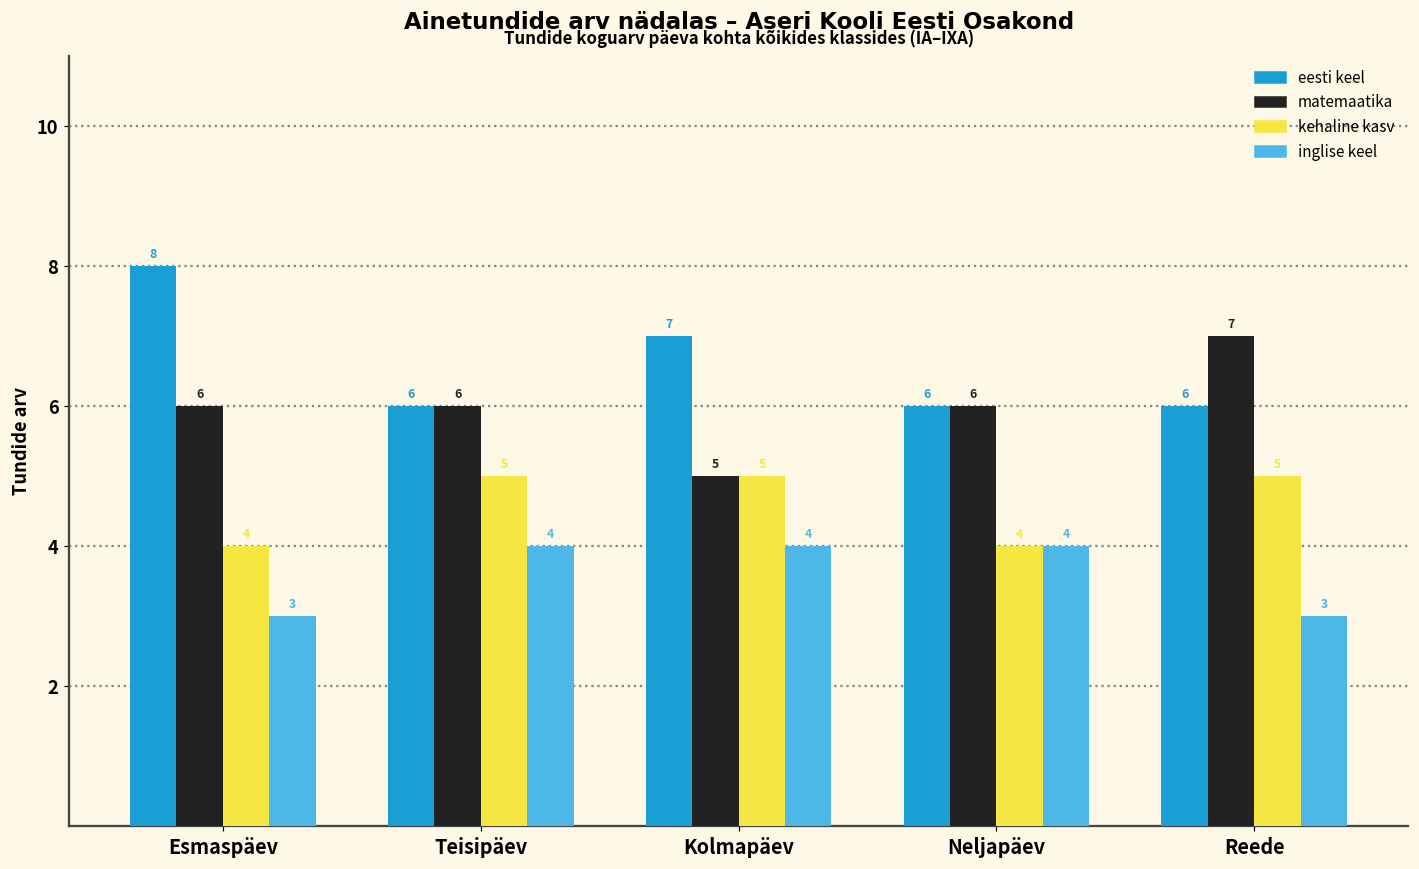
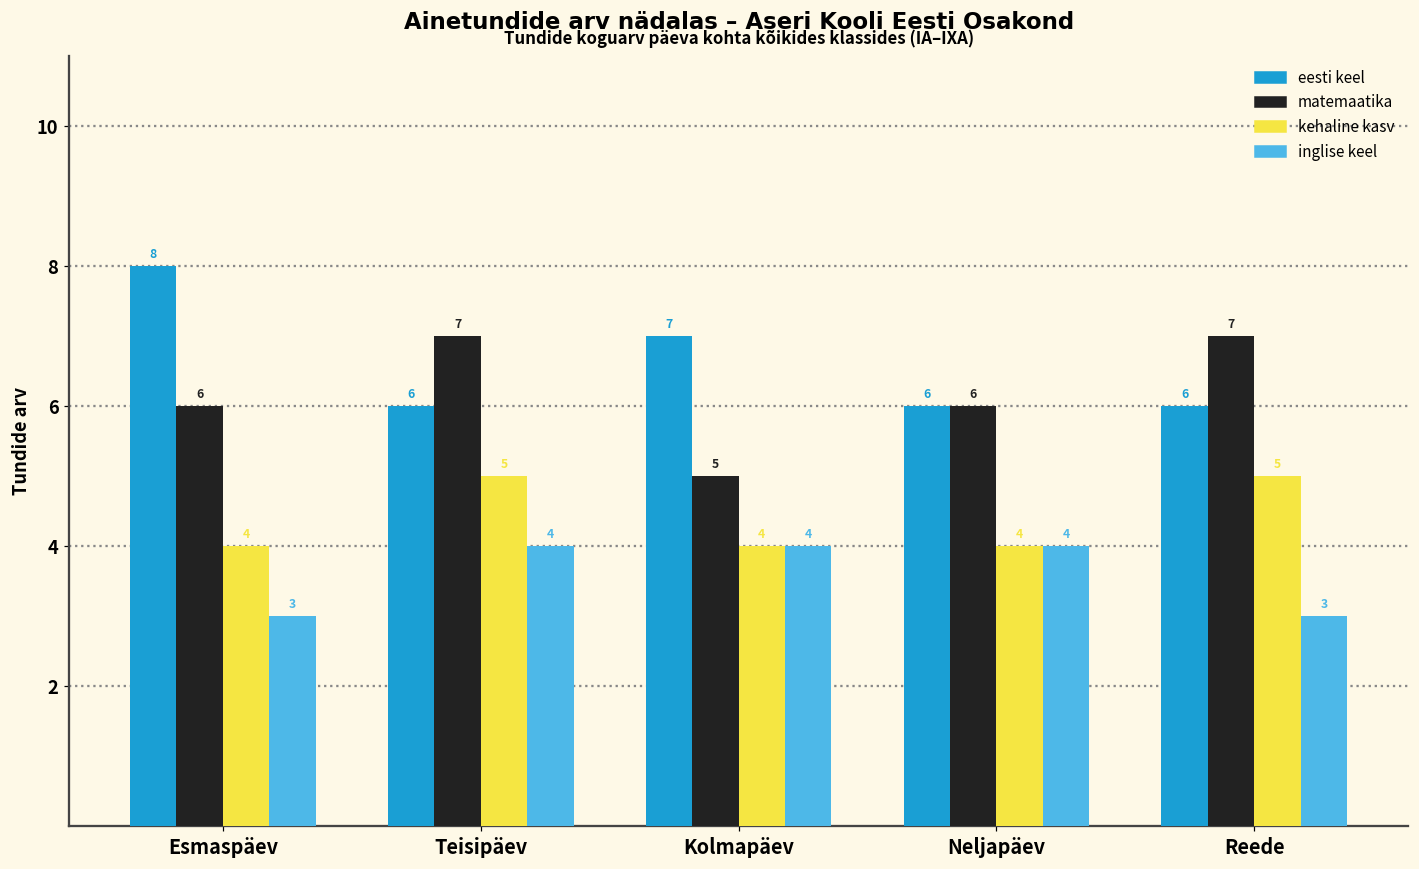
  {
    "eesti keel": {
      "Esmaspäev": 8,
      "Teisipäev": 6,
      "Kolmapäev": 7,
      "Neljapäev": 6,
      "Reede": 6
    },
    "matemaatika": {
      "Esmaspäev": 6,
-     "Teisipäev": 6,
+     "Teisipäev": 7,
      "Kolmapäev": 5,
      "Neljapäev": 6,
      "Reede": 7
    },
    "kehaline kasv": {
      "Esmaspäev": 4,
      "Teisipäev": 5,
-     "Kolmapäev": 5,
+     "Kolmapäev": 4,
      "Neljapäev": 4,
      "Reede": 5
    },
    "inglise keel": {
      "Esmaspäev": 3,
      "Teisipäev": 4,
      "Kolmapäev": 4,
      "Neljapäev": 4,
      "Reede": 3
    }
  }
